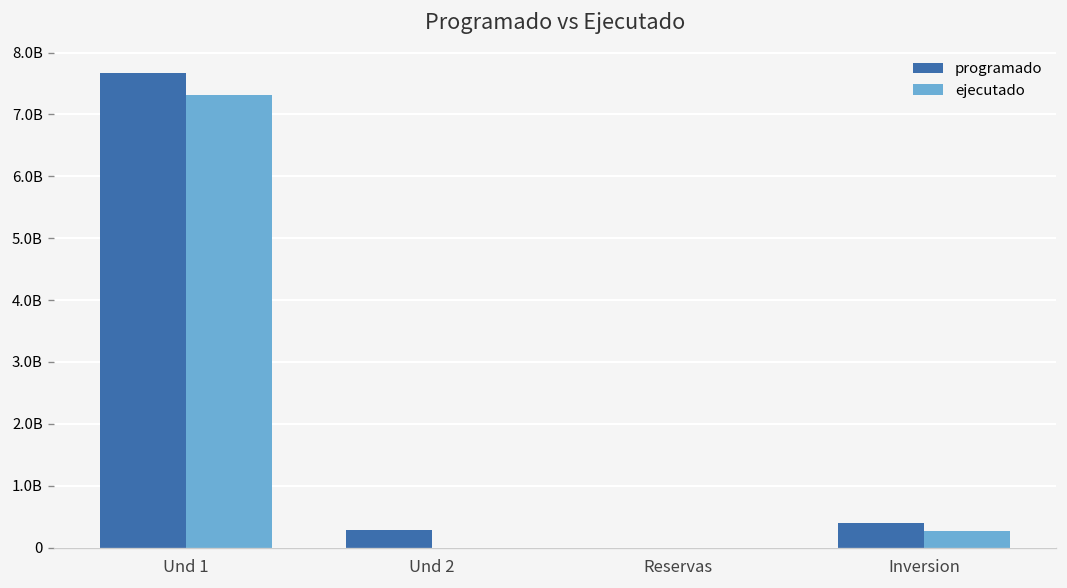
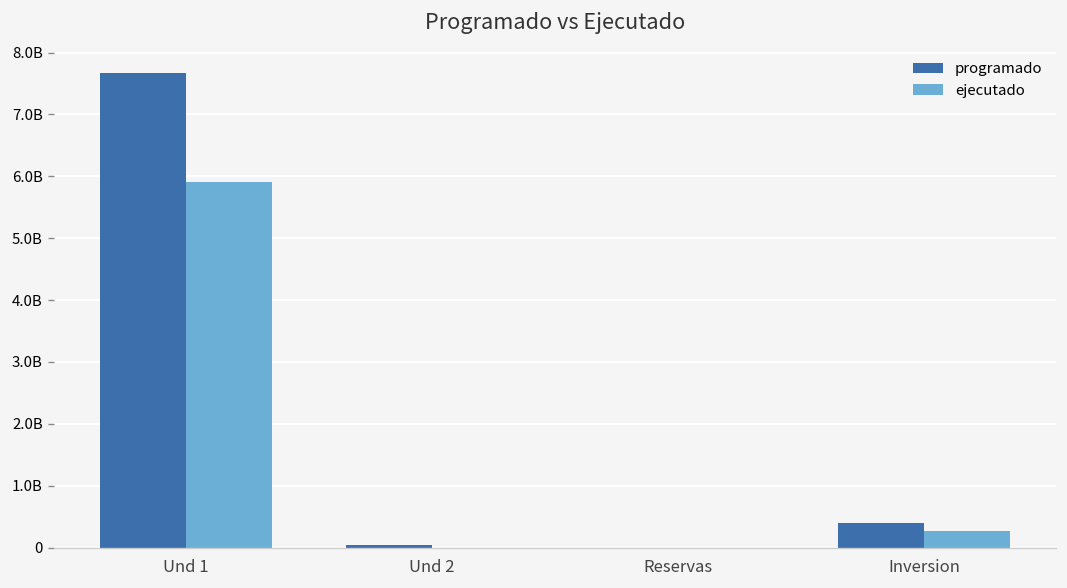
  {
    "programado": {
      "Und 1": 7700000000,
-     "Und 2": 300000000,
+     "Und 2": 0,
      "Reservas": 0,
      "Inversion": 400000000
    },
    "ejecutado": {
-     "Und 1": 7300000000,
+     "Und 1": 5900000000,
      "Reservas": 0,
      "Inversion": 300000000
    }
  }
